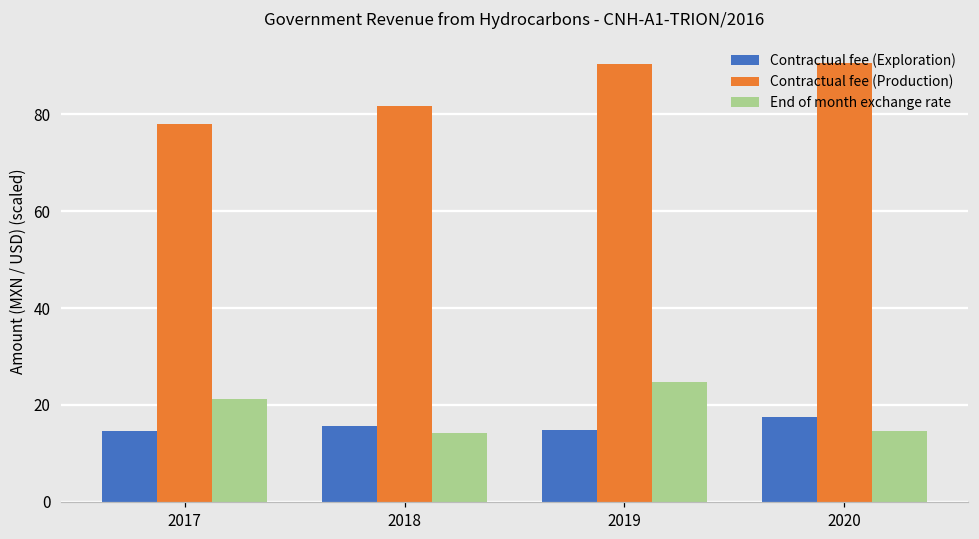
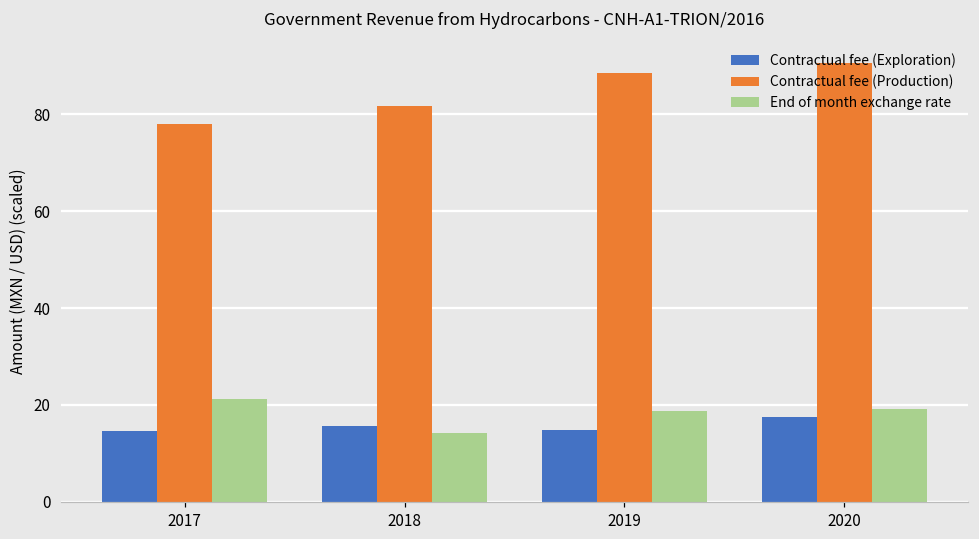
  {
    "Contractual fee (Exploration)": {
      "2017": 15,
      "2018": 16,
      "2019": 15,
      "2020": 17
    },
    "Contractual fee (Production)": {
      "2017": 78,
      "2018": 82,
-     "2019": 90,
+     "2019": 89,
      "2020": 91
    },
    "End of month exchange rate": {
      "2017": 21,
      "2018": 14,
-     "2019": 25,
-     "2020": 15
+     "2019": 19,
+     "2020": 19
    }
  }
